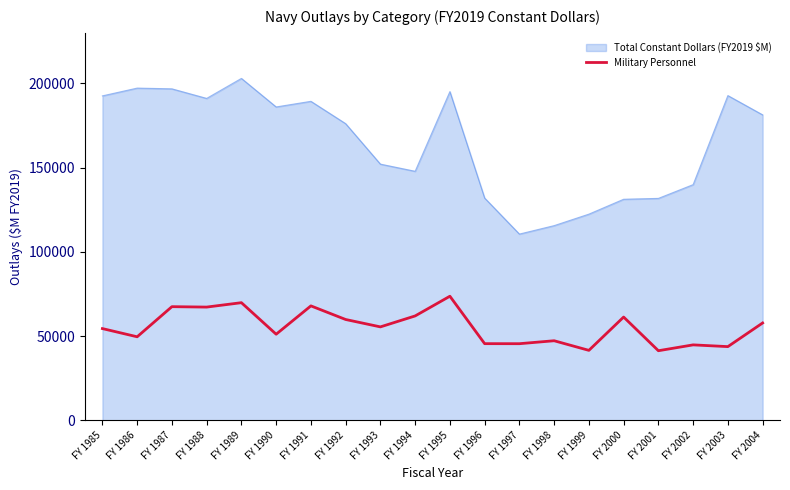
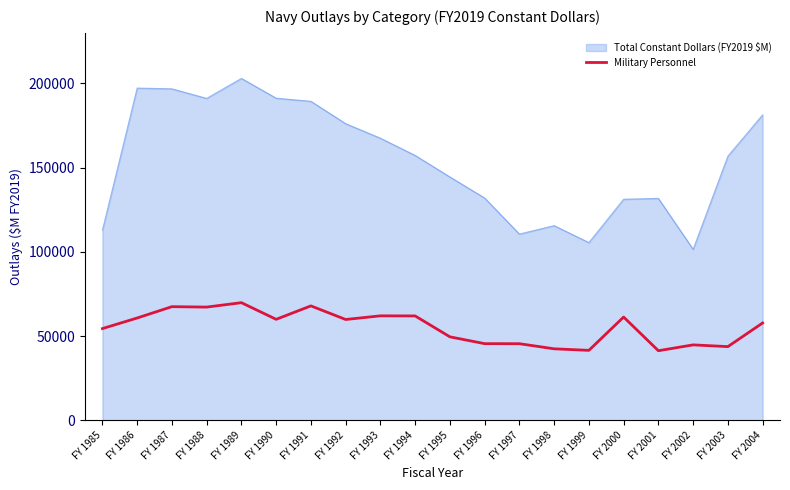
  {
    "Total Constant Dollars (FY2019 $M)": {
-     "FY 1985": 193000,
+     "FY 1985": 113000,
      "FY 1986": 197000,
      "FY 1987": 197000,
      "FY 1988": 191000,
      "FY 1989": 203000,
-     "FY 1990": 186000,
+     "FY 1990": 191000,
      "FY 1991": 189000,
      "FY 1992": 176000,
-     "FY 1993": 152000,
-     "FY 1994": 148000,
-     "FY 1995": 195000,
+     "FY 1993": 167000,
+     "FY 1994": 157000,
+     "FY 1995": 144000,
      "FY 1996": 132000,
      "FY 1997": 111000,
      "FY 1998": 116000,
-     "FY 1999": 122000,
+     "FY 1999": 105000,
      "FY 2000": 131000,
      "FY 2001": 132000,
-     "FY 2002": 140000,
-     "FY 2003": 193000,
+     "FY 2002": 101000,
+     "FY 2003": 157000,
      "FY 2004": 181000
    },
    "Military Personnel": {
      "FY 1985": 54000,
-     "FY 1986": 50000,
+     "FY 1986": 61000,
      "FY 1987": 67000,
      "FY 1988": 67000,
      "FY 1989": 70000,
-     "FY 1990": 51000,
+     "FY 1990": 60000,
      "FY 1991": 68000,
      "FY 1992": 60000,
-     "FY 1993": 55000,
+     "FY 1993": 62000,
      "FY 1994": 62000,
-     "FY 1995": 74000,
+     "FY 1995": 50000,
      "FY 1996": 45000,
      "FY 1997": 45000,
-     "FY 1998": 47000,
+     "FY 1998": 42000,
      "FY 1999": 42000,
      "FY 2000": 61000,
      "FY 2001": 41000,
      "FY 2002": 45000,
      "FY 2003": 44000,
      "FY 2004": 58000
    }
  }
